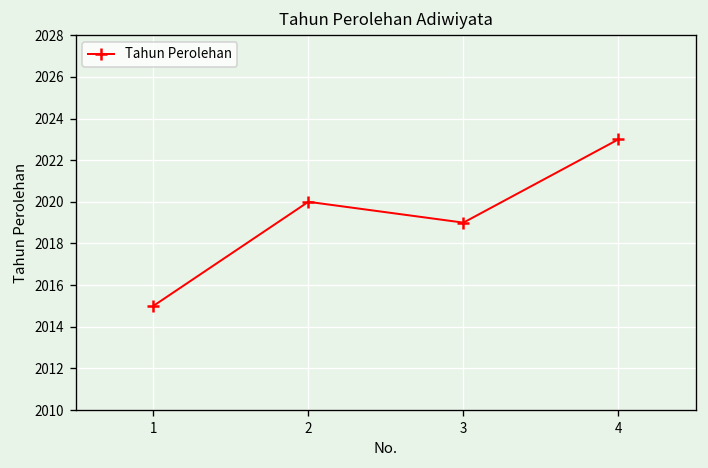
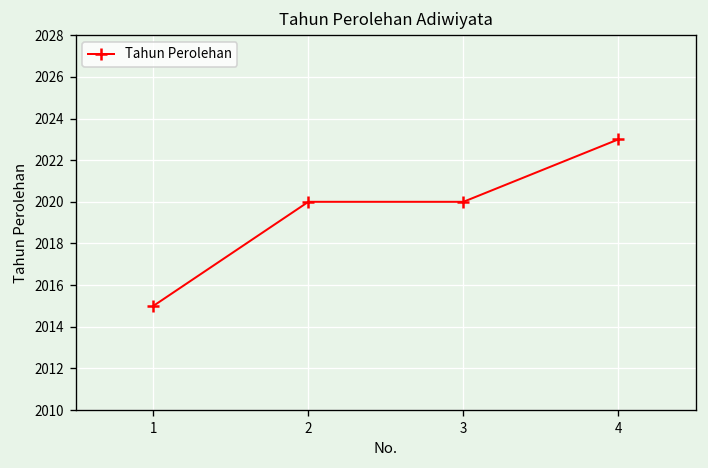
  {
    "1": 2015,
    "2": 2020,
-   "3": 2019,
+   "3": 2020,
    "4": 2023
  }
